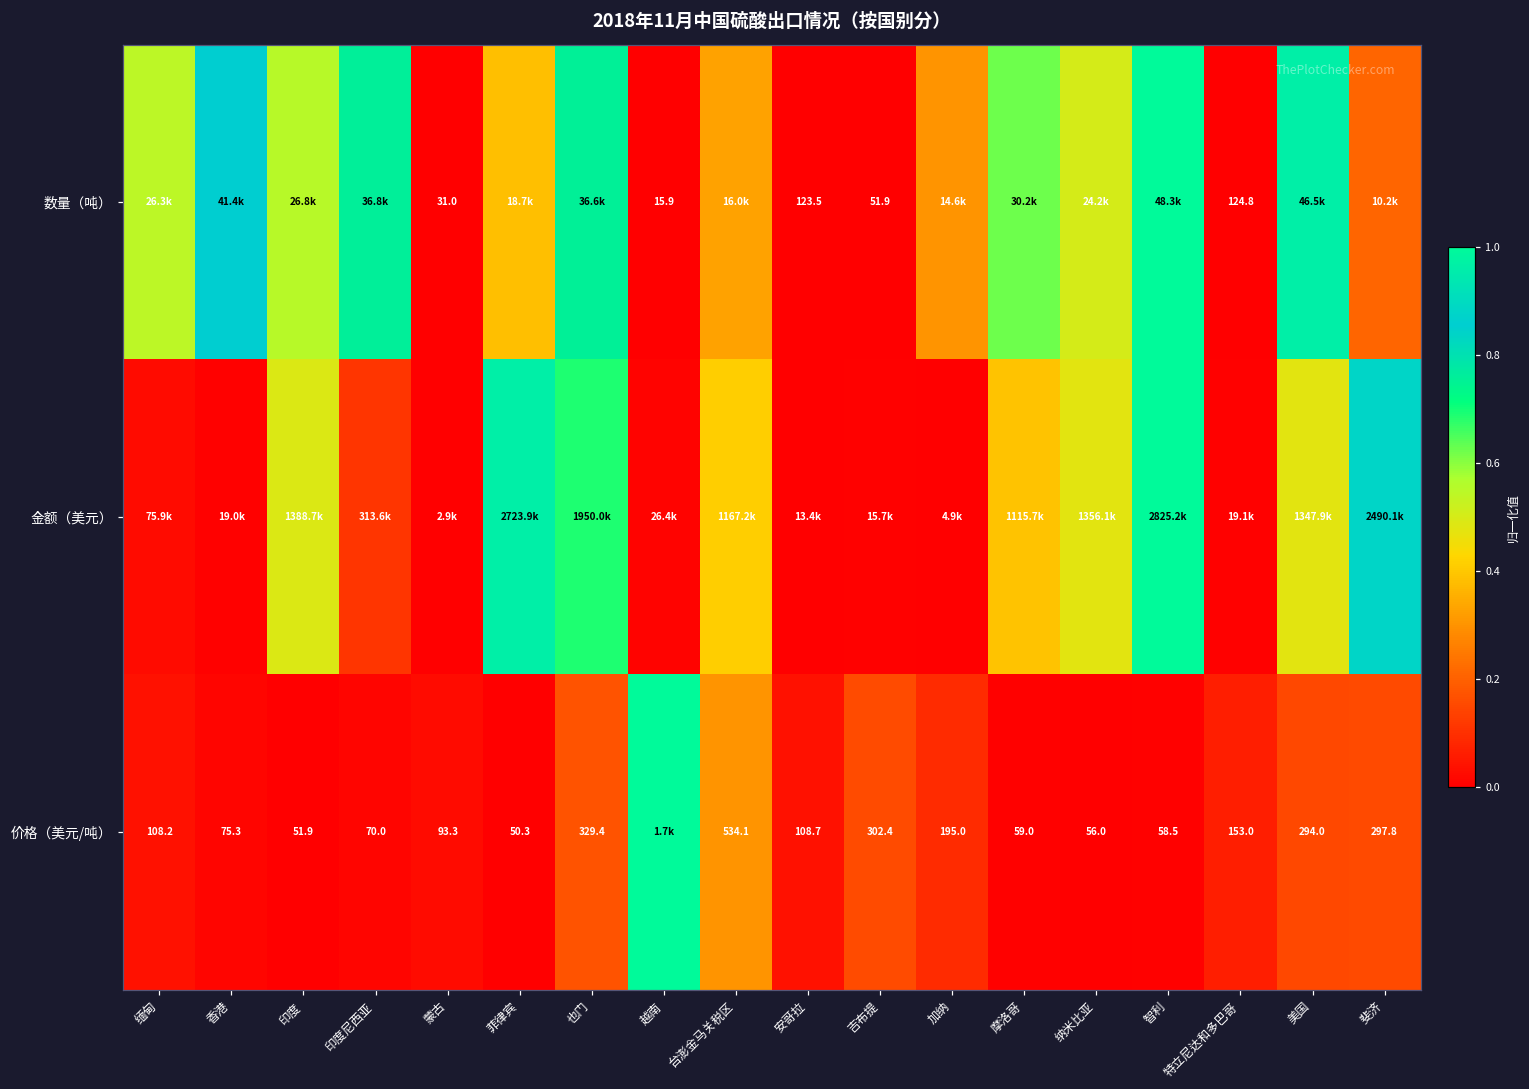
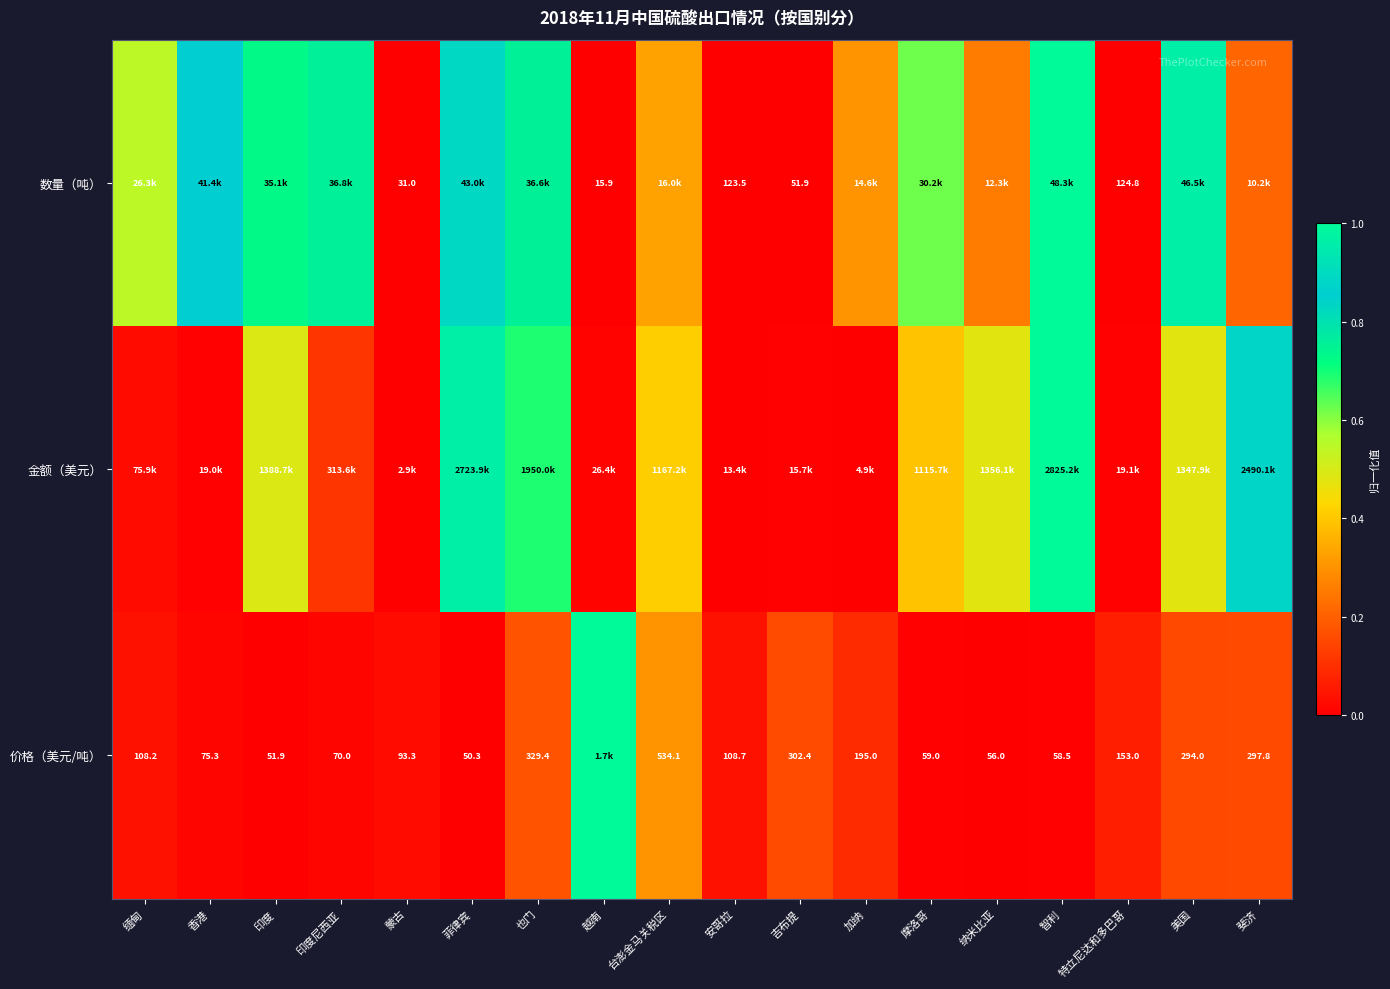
  {
    "数量（吨）": {
      "缅甸": "26.3k",
      "香港": "41.4k",
-     "印度": "26.8k",
+     "印度": "35.1k",
      "印度尼西亚": "36.8k",
      "蒙古": "31.0",
-     "菲律宾": "18.7k",
+     "菲律宾": "43.0k",
      "也门": "36.6k",
      "越南": "15.9",
      "台澎金马关税区": "16.0k",
      "安哥拉": "123.5",
      "吉布提": "51.9",
      "加纳": "14.6k",
      "摩洛哥": "30.2k",
-     "纳米比亚": "24.2k",
+     "纳米比亚": "12.3k",
      "智利": "48.3k",
      "特立尼达和多巴哥": "124.8",
      "斐济": "10.2k"
    },
    "金额（美元）": {
      "缅甸": "75.9k",
      "香港": "19.0k",
      "印度": "1388.7k",
      "印度尼西亚": "313.6k",
      "蒙古": "2.9k",
      "菲律宾": "2723.9k",
      "也门": "1950.0k",
      "越南": "26.4k",
      "台澎金马关税区": "1167.2k",
      "安哥拉": "13.4k",
      "吉布提": "15.7k",
      "加纳": "4.9k",
      "摩洛哥": "1115.7k",
      "纳米比亚": "1356.1k",
      "智利": "2825.2k",
      "特立尼达和多巴哥": "19.1k",
      "美国": "1347.9k",
      "斐济": "2490.1k"
    },
    "价格（美元/吨）": {
      "缅甸": "108.2",
      "香港": "75.3",
      "印度": "51.9",
      "印度尼西亚": "70.0",
      "蒙古": "93.3",
      "菲律宾": "50.3",
      "也门": "329.4",
      "越南": "1.7k",
      "台澎金马关税区": "534.1",
      "安哥拉": "108.7",
      "吉布提": "302.4",
      "加纳": "195.0",
      "摩洛哥": "59.0",
      "纳米比亚": "56.0",
      "智利": "58.5",
      "特立尼达和多巴哥": "153.0",
      "美国": "294.0",
      "斐济": "297.8"
    }
  }
